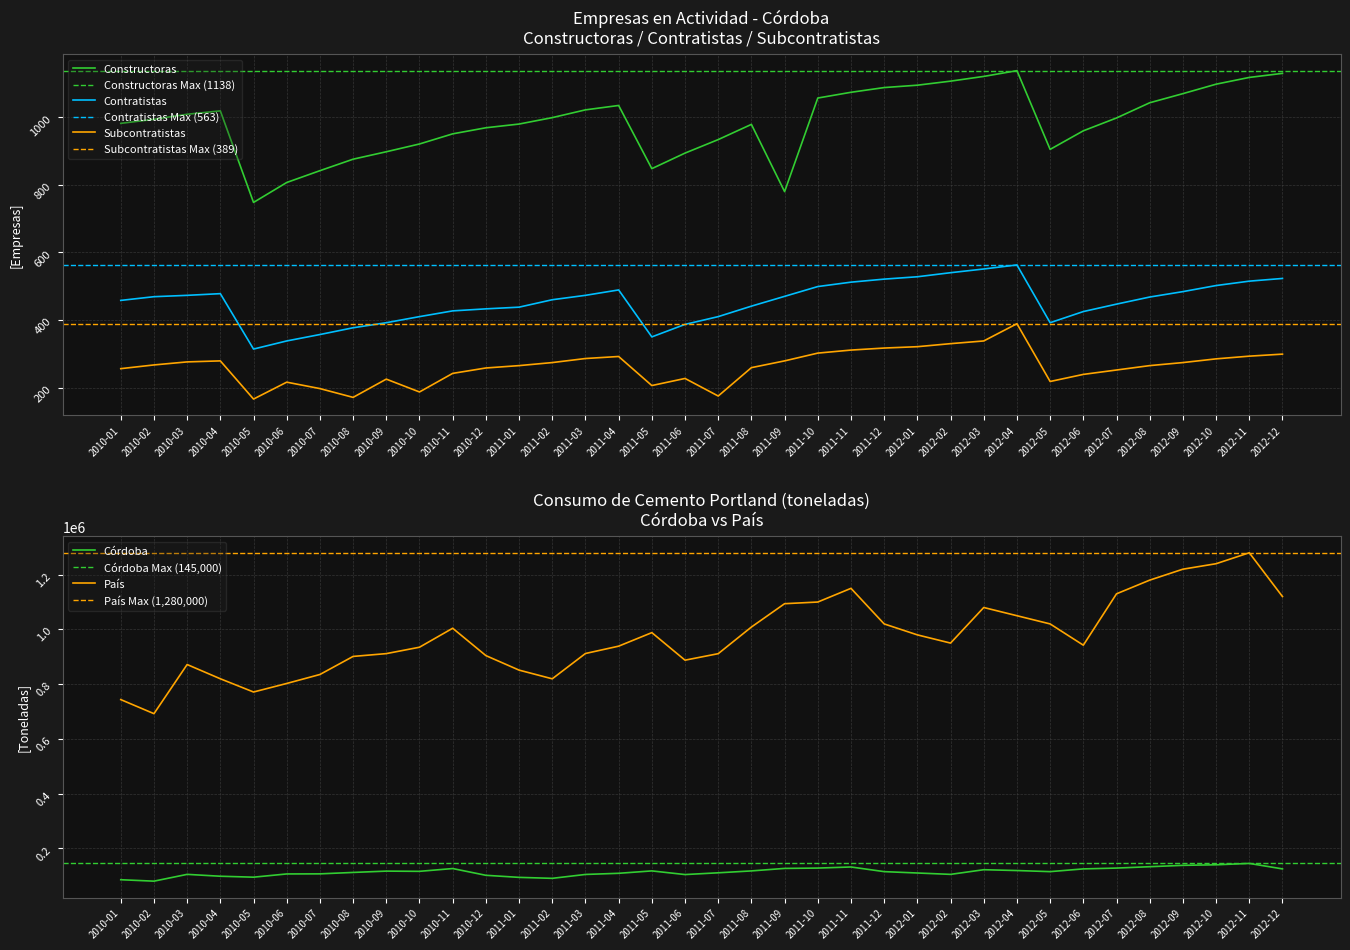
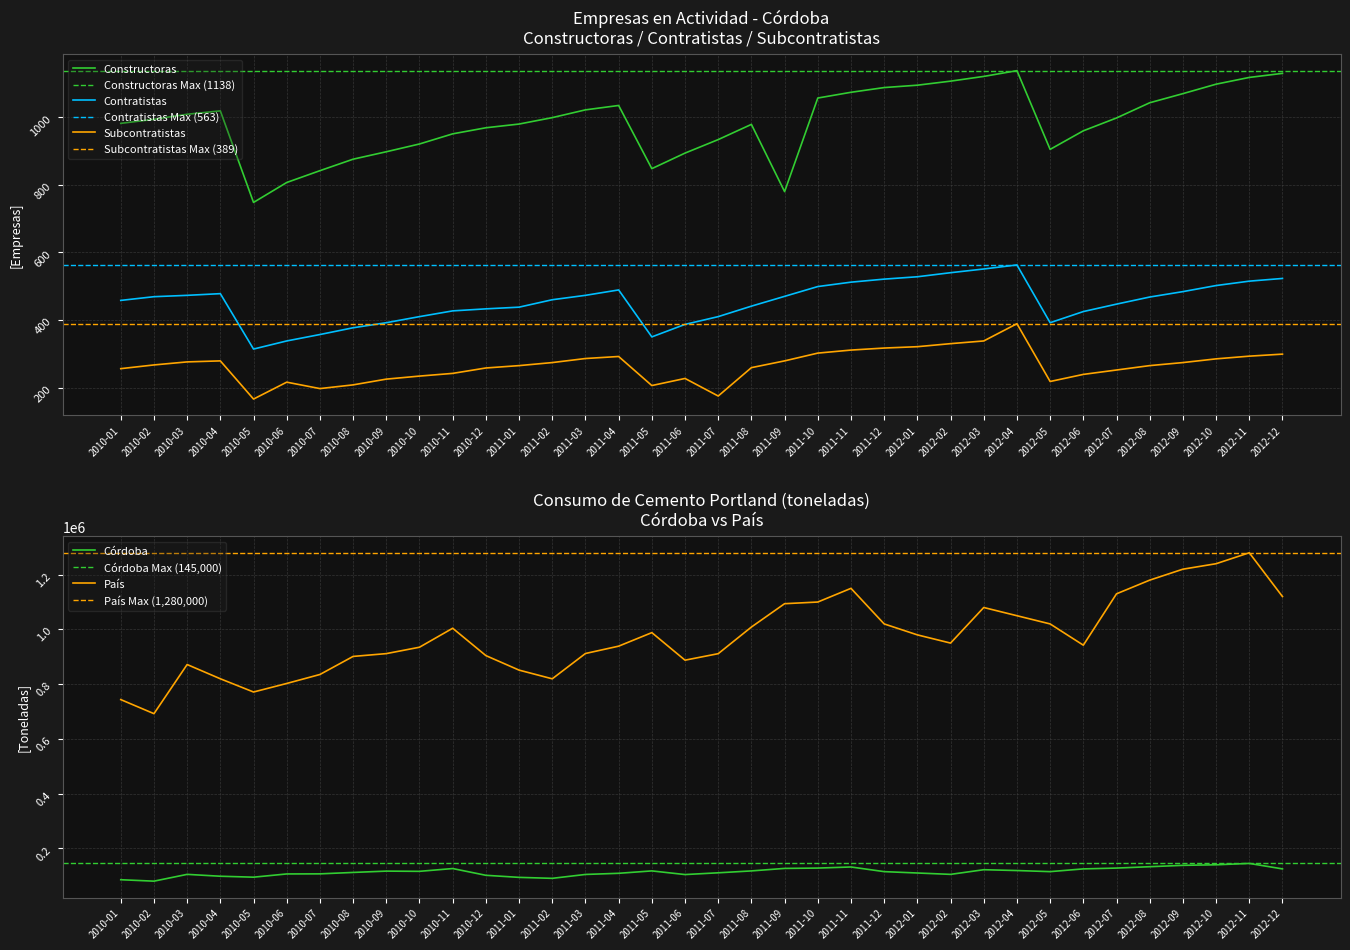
  {
    "Empresas en Actividad - Córdoba Constructoras / Contratistas / Subcontratistas": {
      "Constructoras": {
        "2010-05": 750,
        "2010-06": 810,
        "2010-07": 840,
        "2010-08": 880,
        "2010-09": 900,
        "2010-10": 920,
        "2010-11": 950,
        "2010-12": 970,
        "2011-01": 980,
        "2011-02": 1000,
        "2011-03": 1020,
        "2011-04": 1040,
        "2011-05": 850,
        "2011-06": 890,
        "2011-07": 930,
        "2011-08": 980,
        "2011-09": 780,
        "2011-10": 1060,
        "2011-11": 1070,
        "2011-12": 1090,
        "2012-01": 1100,
        "2012-02": 1110,
        "2012-03": 1120,
        "2012-04": 1140,
        "2012-05": 910,
        "2012-06": 960,
        "2012-07": 1000,
        "2012-08": 1040,
        "2012-09": 1070,
        "2012-10": 1100,
        "2012-11": 1120,
        "2012-12": 1130
      },
      "Contratistas": {
        "2010-01": 460,
        "2010-02": 470,
        "2010-03": 470,
        "2010-04": 480,
        "2010-05": 310,
        "2010-06": 340,
        "2010-07": 360,
        "2010-08": 380,
        "2010-09": 390,
        "2010-10": 410,
        "2010-11": 430,
        "2010-12": 430,
        "2011-01": 440,
        "2011-02": 460,
        "2011-03": 470,
        "2011-04": 490,
        "2011-05": 350,
        "2011-06": 390,
        "2011-07": 410,
        "2011-08": 440,
        "2011-09": 470,
        "2011-10": 500,
        "2011-11": 510,
        "2011-12": 520,
        "2012-01": 530,
        "2012-02": 540,
        "2012-03": 550,
        "2012-04": 560,
        "2012-05": 390,
        "2012-06": 430,
        "2012-07": 450,
        "2012-08": 470,
        "2012-09": 480,
        "2012-10": 500,
        "2012-11": 520,
        "2012-12": 520
      },
      "Subcontratistas": {
        "2010-01": 260,
        "2010-02": 270,
        "2010-03": 280,
        "2010-04": 280,
        "2010-05": 170,
        "2010-06": 220,
        "2010-07": 200,
-       "2010-08": 170,
+       "2010-08": 210,
        "2010-09": 230,
-       "2010-10": 190,
+       "2010-10": 230,
        "2010-11": 240,
        "2010-12": 260,
        "2011-01": 270,
        "2011-02": 270,
        "2011-03": 290,
        "2011-04": 290,
        "2011-05": 210,
        "2011-06": 230,
        "2011-07": 180,
        "2011-08": 260,
        "2011-09": 280,
        "2011-10": 300,
        "2011-11": 310,
        "2011-12": 320,
        "2012-01": 320,
        "2012-02": 330,
        "2012-03": 340,
        "2012-04": 390,
        "2012-05": 220,
        "2012-06": 240,
        "2012-07": 250,
        "2012-08": 270,
        "2012-09": 270,
        "2012-10": 290,
        "2012-11": 290,
        "2012-12": 300
      }
    },
    "Consumo de Cemento Portland (toneladas) Córdoba vs País": {
      "Córdoba": {
        "2010-01": 90000,
        "2010-02": 80000,
        "2010-03": 110000,
        "2010-04": 100000,
        "2010-05": 90000,
        "2010-06": 110000,
        "2010-07": 110000,
        "2010-08": 110000,
        "2010-09": 120000,
        "2010-10": 120000,
        "2010-11": 130000,
        "2010-12": 100000,
        "2011-01": 90000,
        "2011-02": 90000,
        "2011-03": 100000,
        "2011-04": 110000,
        "2011-05": 120000,
        "2011-06": 100000,
        "2011-07": 110000,
        "2011-08": 120000,
        "2011-09": 130000,
        "2011-10": 130000,
        "2011-11": 130000,
        "2011-12": 120000,
        "2012-01": 110000,
        "2012-02": 110000,
        "2012-03": 120000,
        "2012-04": 120000,
        "2012-05": 120000,
        "2012-06": 130000,
        "2012-07": 130000,
        "2012-08": 130000,
        "2012-09": 140000,
        "2012-10": 140000,
        "2012-11": 150000,
        "2012-12": 130000
      },
      "País": {
        "2010-01": 740000,
        "2010-02": 690000,
        "2010-03": 870000,
        "2010-04": 820000,
        "2010-05": 770000,
        "2010-06": 800000,
        "2010-07": 840000,
        "2010-08": 900000,
        "2010-09": 910000,
        "2010-10": 930000,
        "2010-11": 1000000,
        "2010-12": 900000,
        "2011-01": 850000,
        "2011-02": 820000,
        "2011-03": 910000,
        "2011-04": 940000,
        "2011-05": 990000,
        "2011-06": 890000,
        "2011-07": 910000,
        "2011-08": 1010000,
        "2011-09": 1090000,
        "2011-10": 1100000,
        "2011-11": 1150000,
        "2011-12": 1020000,
        "2012-01": 980000,
        "2012-02": 950000,
        "2012-03": 1080000,
        "2012-04": 1050000,
        "2012-05": 1020000,
        "2012-06": 940000,
        "2012-07": 1130000,
        "2012-08": 1180000,
        "2012-09": 1220000,
        "2012-10": 1240000,
        "2012-11": 1280000,
        "2012-12": 1120000
      }
    }
  }
